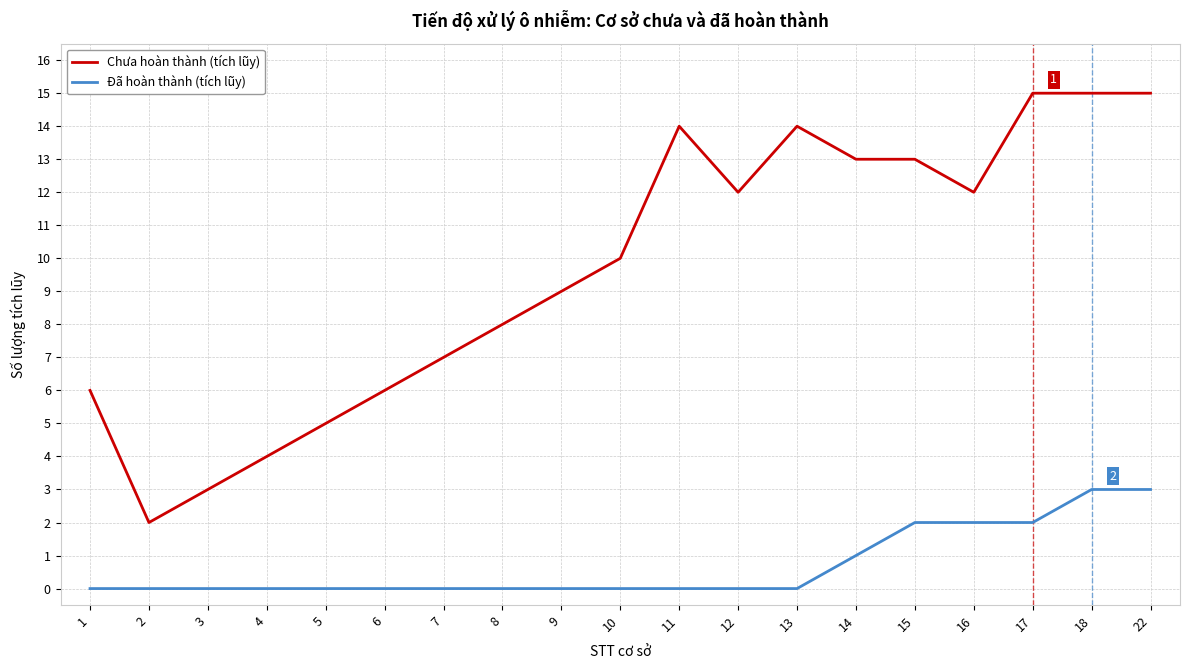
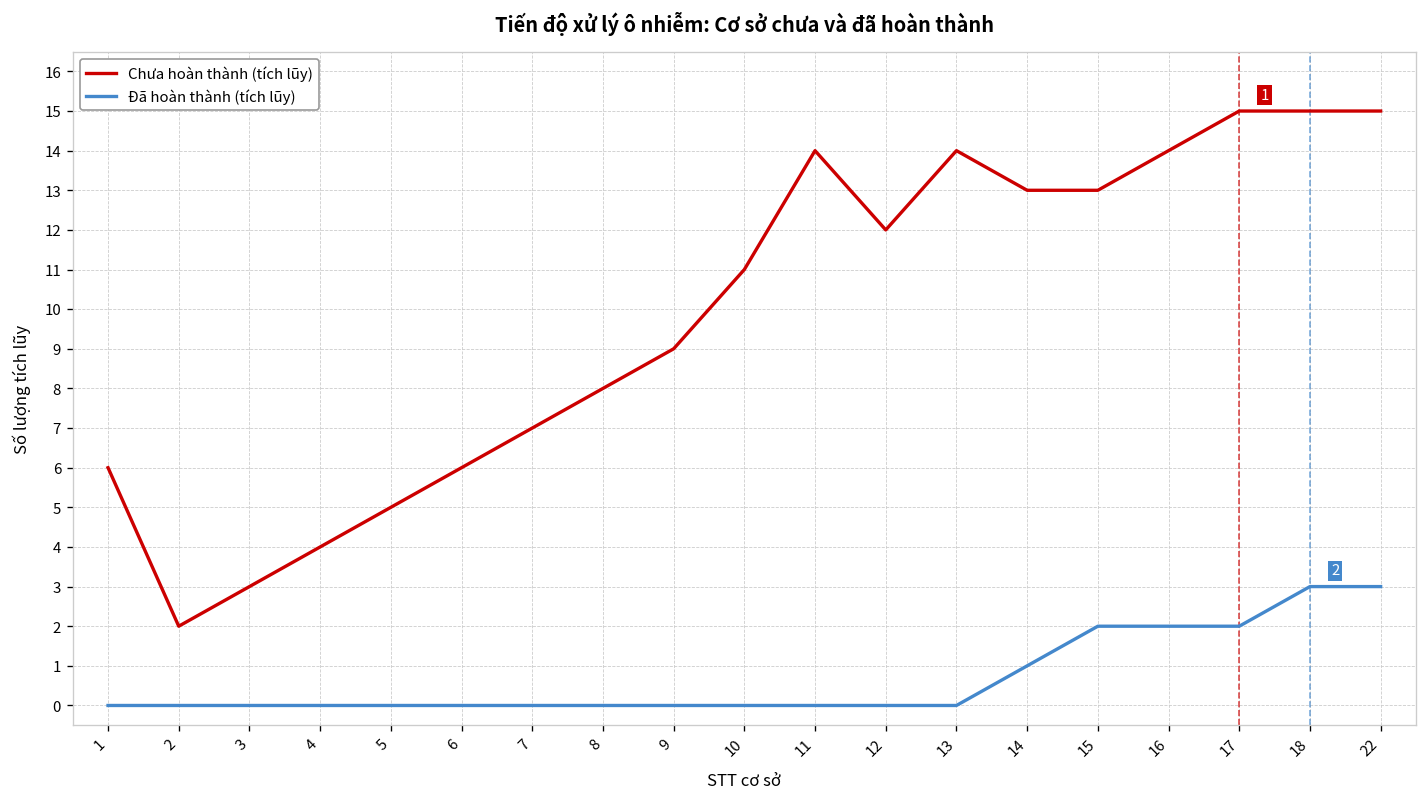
  {
    "Chưa hoàn thành (tích lũy)": {
      "1": 6,
      "2": 2,
      "3": 3,
      "4": 4,
      "5": 5,
      "6": 6,
      "7": 7,
      "8": 8,
      "9": 9,
-     "10": 10,
+     "10": 11,
      "11": 14,
      "12": 12,
      "13": 14,
      "14": 13,
      "15": 13,
-     "16": 12,
+     "16": 14,
      "18": 15,
      "22": 15
    },
    "Đã hoàn thành (tích lũy)": {
      "1": 0,
      "2": 0,
      "3": 0,
      "4": 0,
      "5": 0,
      "6": 0,
      "7": 0,
      "8": 0,
      "9": 0,
      "10": 0,
      "11": 0,
      "12": 0,
      "13": 0,
      "14": 1,
      "15": 2,
      "16": 2,
      "17": 2,
      "22": 3
    }
  }
